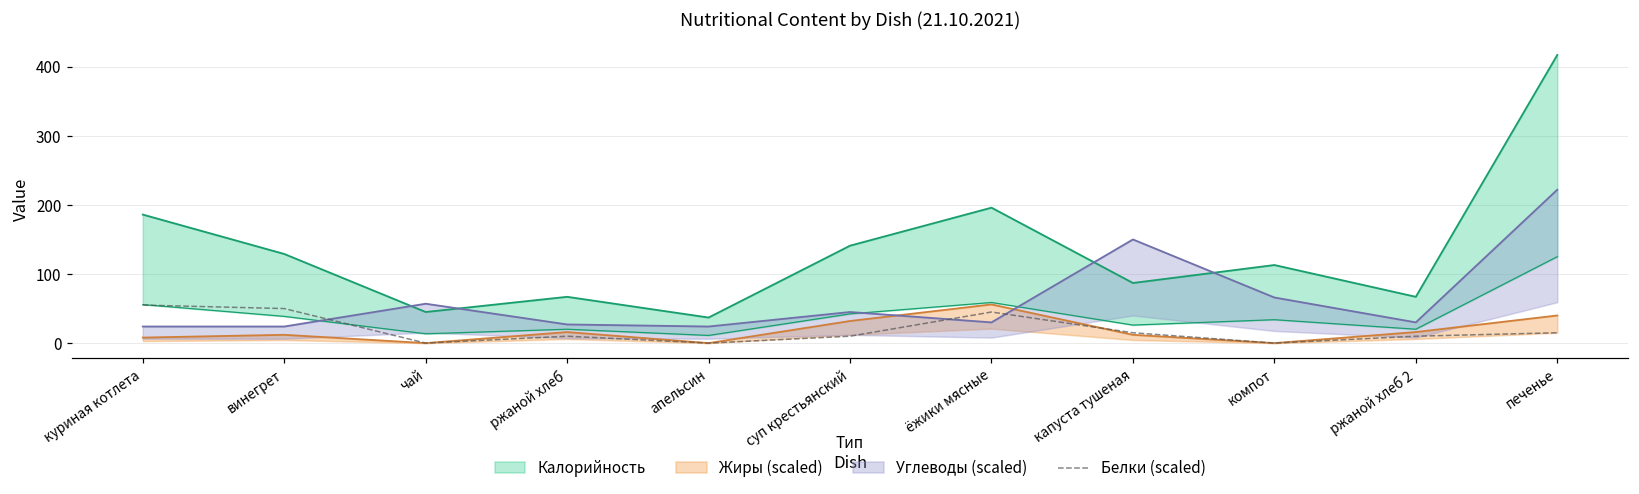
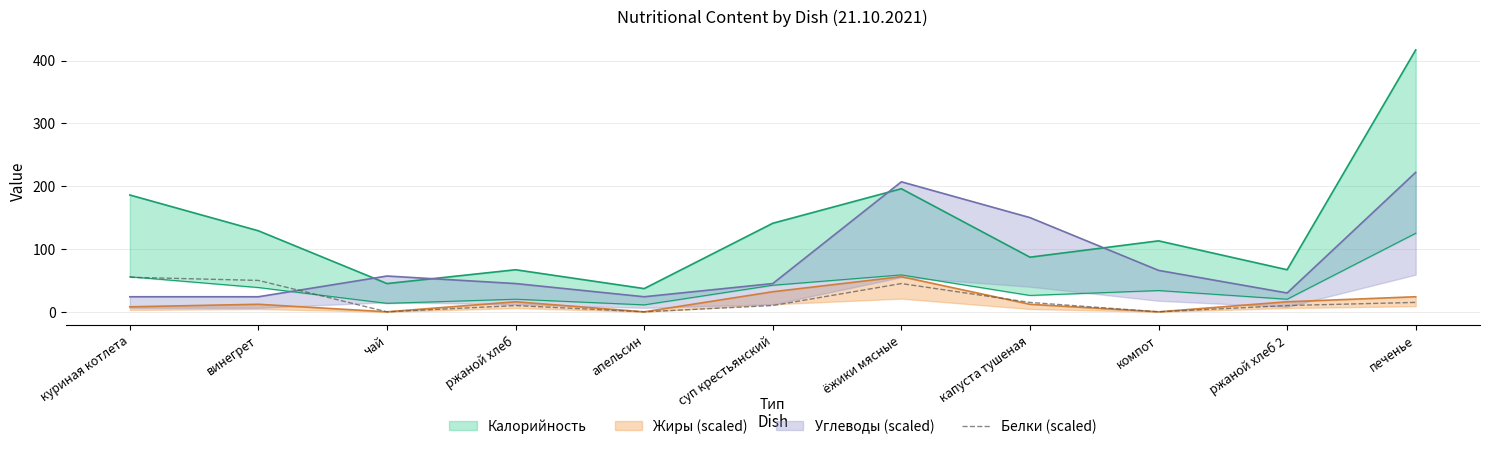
  {
    "Жиры (scaled)": {
      "куриная котлета": 10,
      "винегрет": 10,
      "ржаной хлеб": 20,
      "суп крестьянский": 30,
      "ржаной хлеб 2": 20,
-     "печенье": 40
+     "печенье": 20
    },
    "Углеводы (scaled)": {
      "куриная котлета": 20,
      "винегрет": 20,
      "чай": 60,
-     "ржаной хлеб": 30,
+     "ржаной хлеб": 50,
      "апельсин": 20,
-     "ёжики мясные": 30,
+     "ёжики мясные": 210,
      "капуста тушеная": 150,
      "компот": 70,
      "ржаной хлеб 2": 30,
      "печенье": 220
    },
    "Белки (scaled)": {
      "винегрет": 50,
      "ржаной хлеб": 10,
      "суп крестьянский": 10,
      "ёжики мясные": 50,
      "ржаной хлеб 2": 10,
      "печенье": 20
    }
  }
